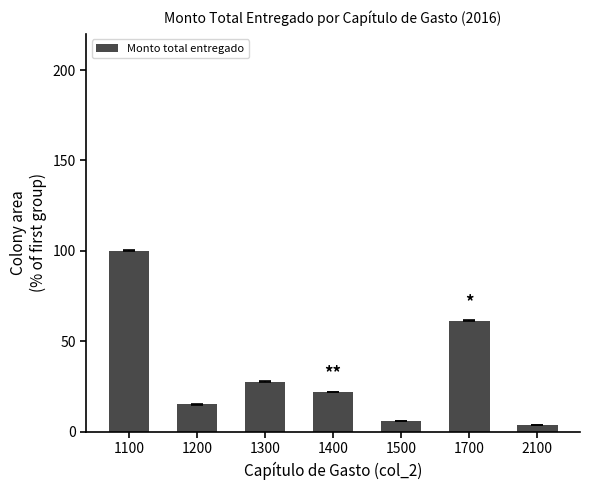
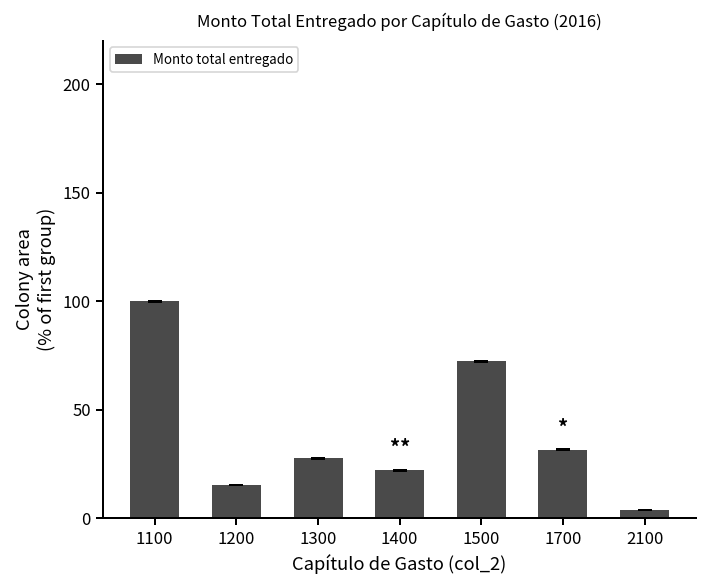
  {
    "Monto total entregado": {
      "1100": 100,
      "1200": 15,
      "1300": 28,
      "1400": 22,
-     "1500": 6,
-     "1700": 61,
+     "1500": 72,
+     "1700": 31,
      "2100": 4
    }
  }
